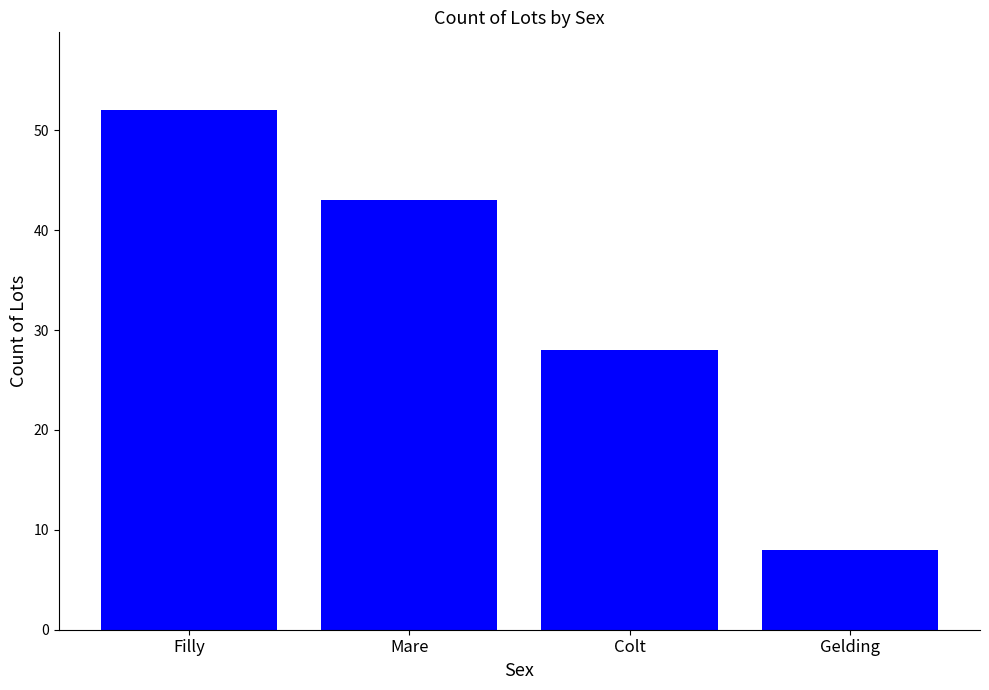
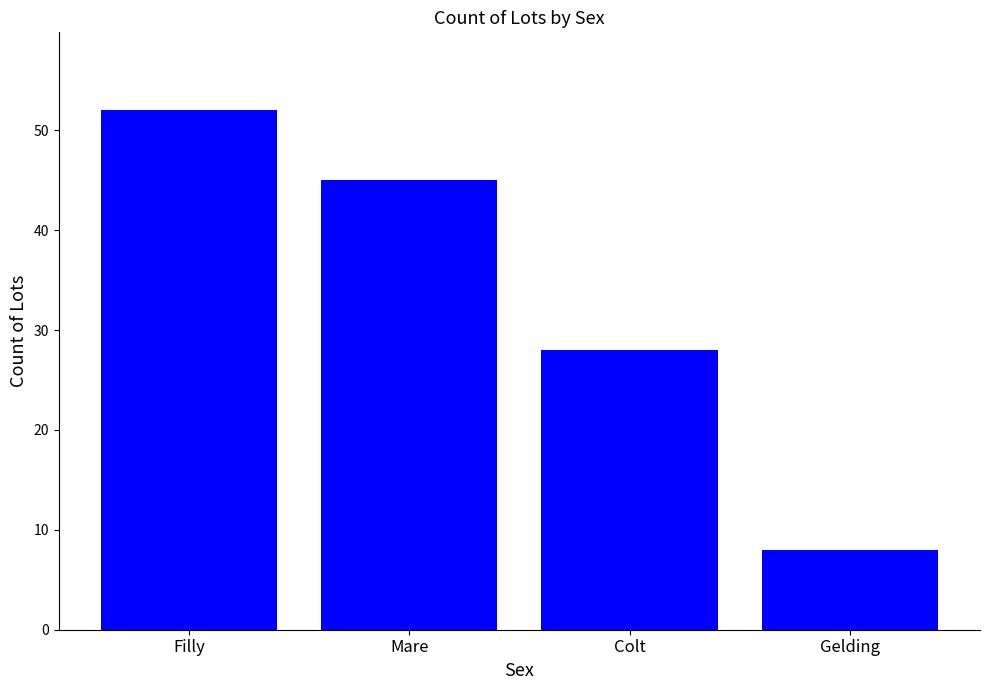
  {
    "Filly": 52,
-   "Mare": 43,
+   "Mare": 45,
    "Colt": 28,
    "Gelding": 8
  }
